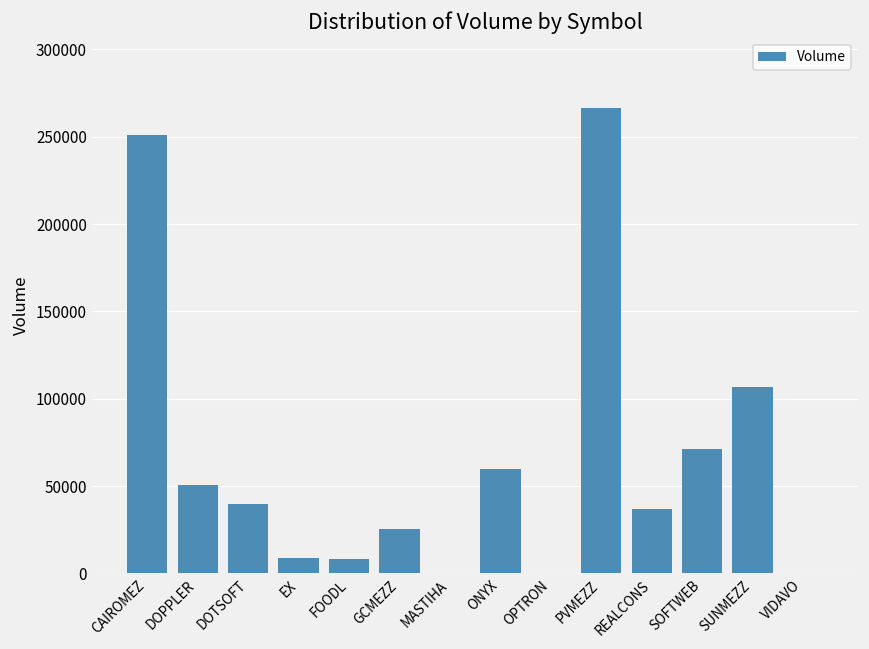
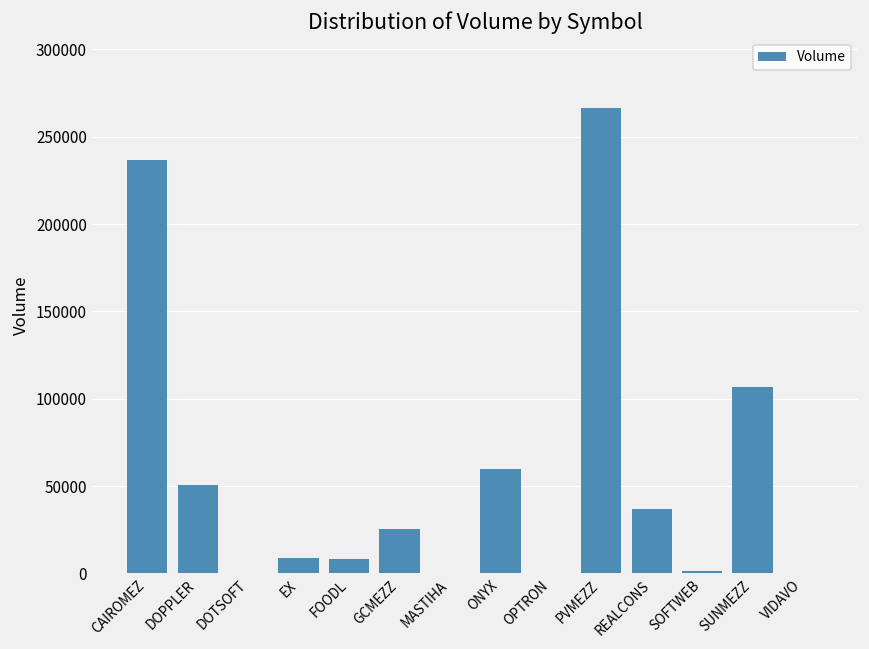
  {
-   "CAIROMEZ": 251000,
+   "CAIROMEZ": 237000,
    "DOPPLER": 50000,
-   "DOTSOFT": 40000,
+   "DOTSOFT": 0,
    "EX": 9000,
    "FOODL": 8000,
    "GCMEZZ": 26000,
    "MASTIHA": 0,
    "ONYX": 60000,
    "OPTRON": 0,
    "PVMEZZ": 267000,
    "REALCONS": 37000,
-   "SOFTWEB": 71000,
+   "SOFTWEB": 1000,
    "SUNMEZZ": 107000,
    "VIDAVO": 0
  }
